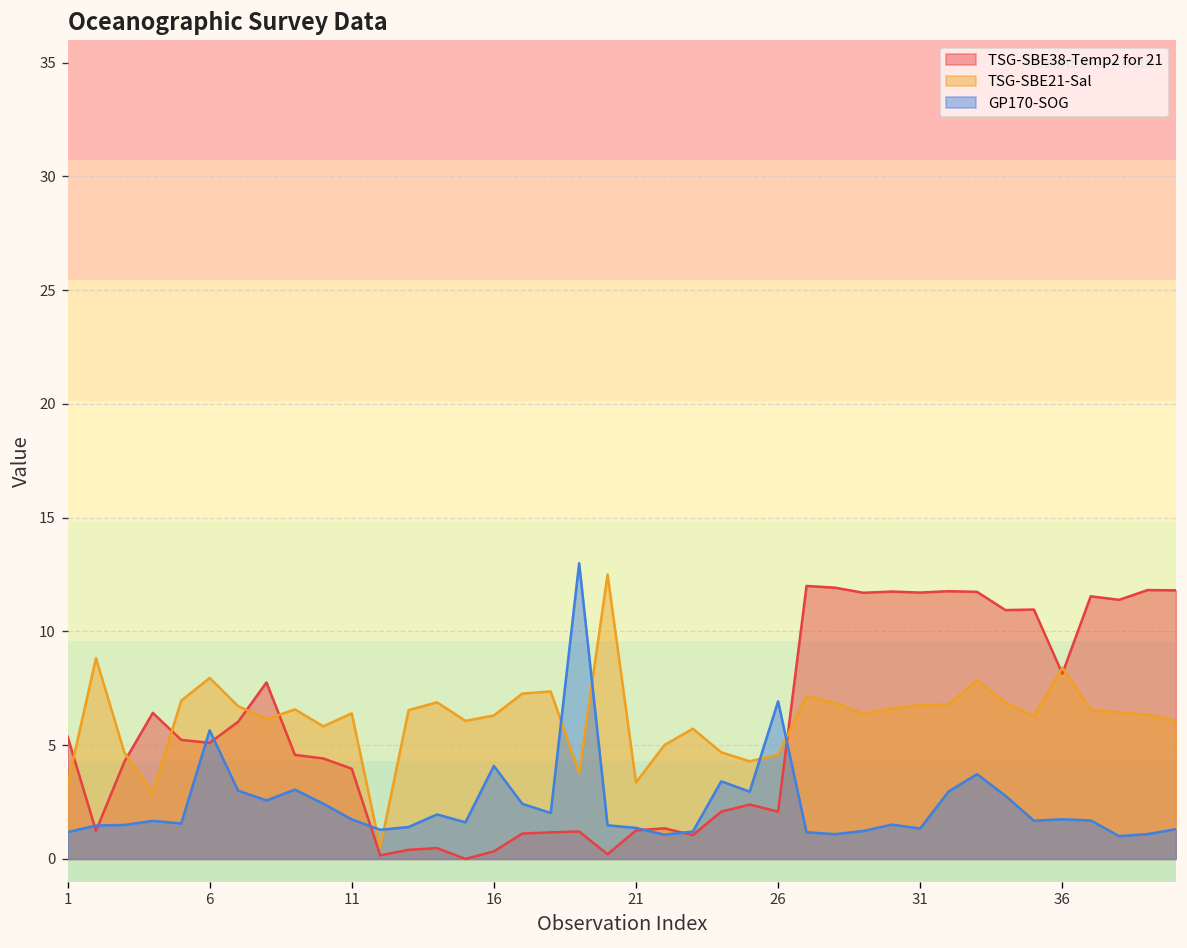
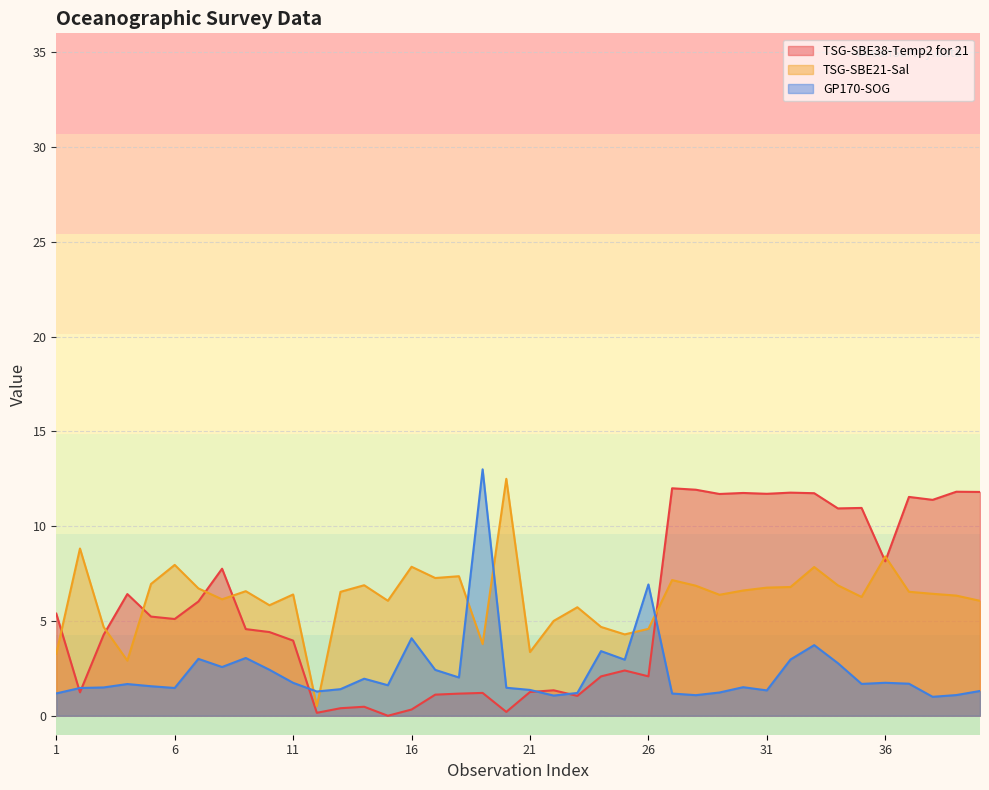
  {
    "TSG-SBE38-Temp2 for 21": {
      "1": 5.4,
      "6": 5.1,
      "11": 4.0,
      "16": 0.3,
      "26": 2.1,
      "31": 11.7,
      "36": 8.1
    },
    "TSG-SBE21-Sal": {
      "1": 3.3,
      "6": 8.0,
      "11": 6.4,
-     "16": 6.3,
+     "16": 7.9,
      "21": 3.4,
      "26": 4.6,
      "31": 6.8,
      "36": 8.4
    },
    "GP170-SOG": {
      "1": 1.2,
-     "6": 5.7,
+     "6": 1.5,
      "11": 1.7,
      "16": 4.1,
      "26": 6.9,
      "31": 1.3,
      "36": 1.7
    }
  }
